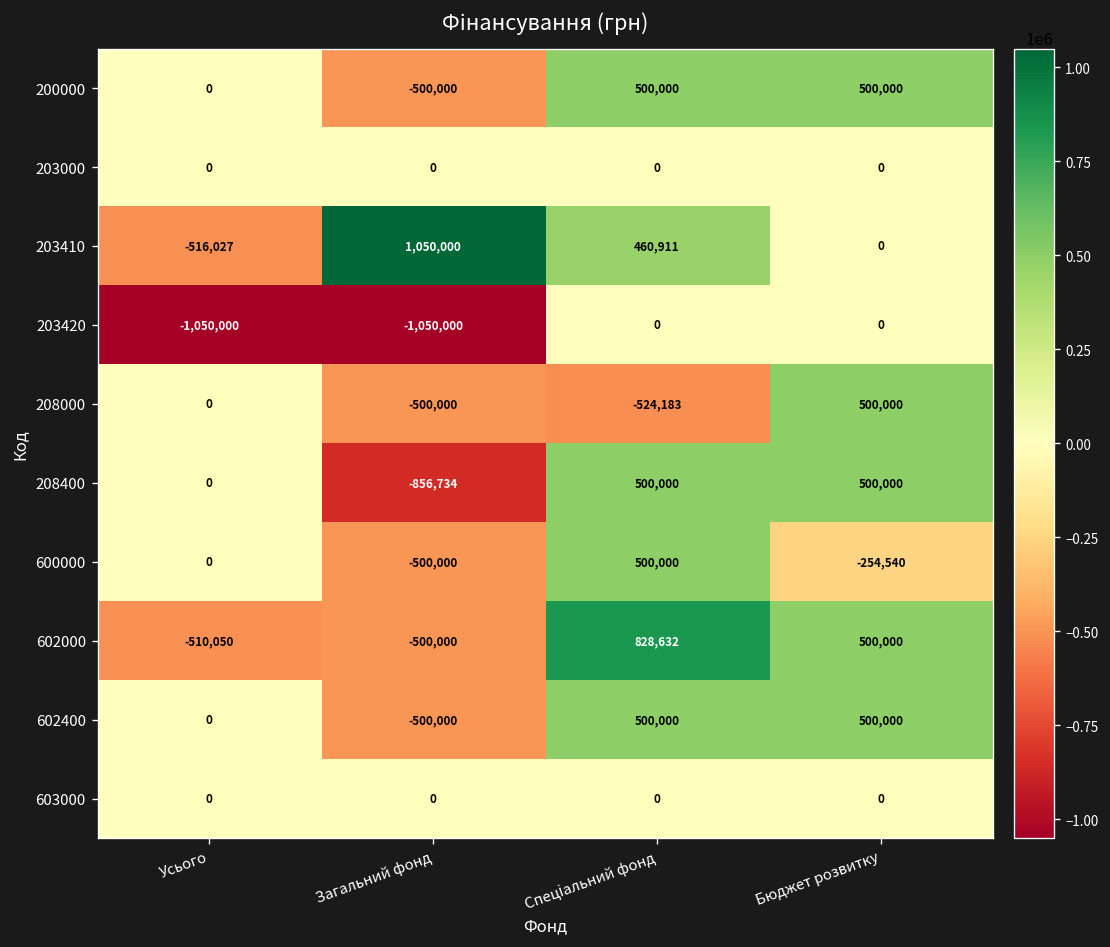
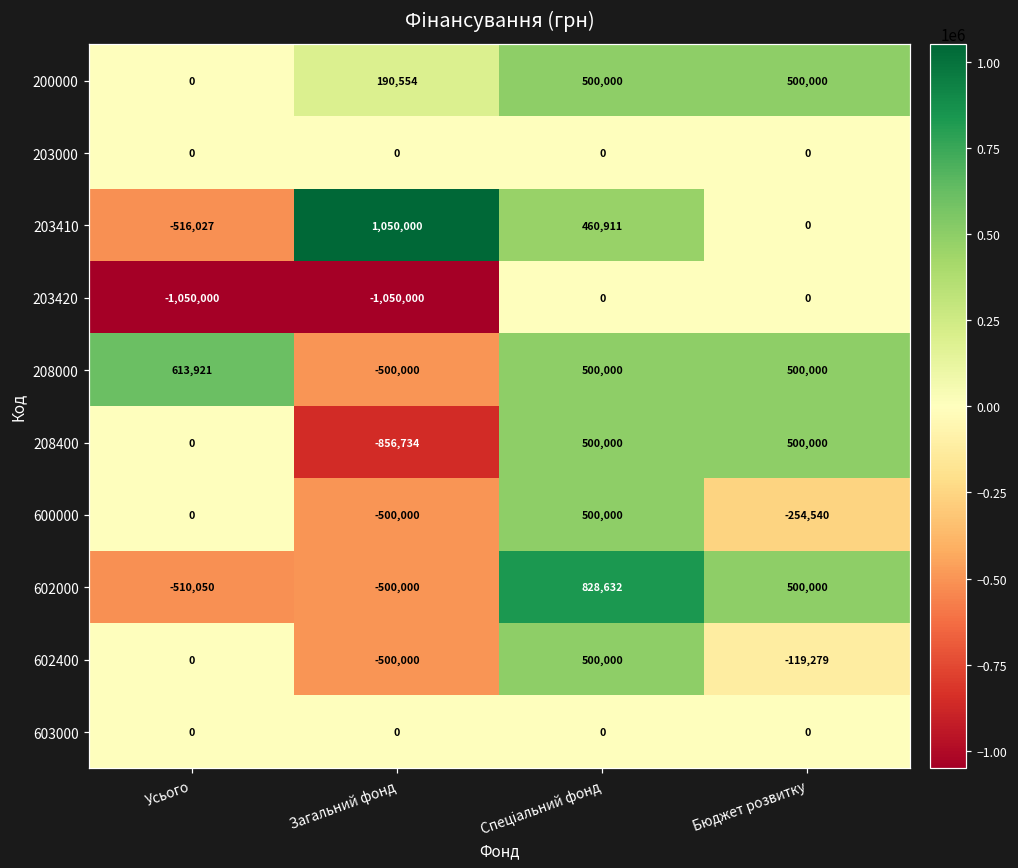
  {
    "200000": {
      "Усього": "0",
-     "Загальний фонд": "-500,000",
+     "Загальний фонд": "190,554",
      "Спеціальний фонд": "500,000",
      "Бюджет розвитку": "500,000"
    },
    "203000": {
      "Усього": "0",
      "Загальний фонд": "0",
      "Спеціальний фонд": "0",
      "Бюджет розвитку": "0"
    },
    "203410": {
      "Усього": "-516,027",
      "Загальний фонд": "1,050,000",
      "Спеціальний фонд": "460,911",
      "Бюджет розвитку": "0"
    },
    "203420": {
      "Усього": "-1,050,000",
      "Загальний фонд": "-1,050,000",
      "Спеціальний фонд": "0",
      "Бюджет розвитку": "0"
    },
    "208000": {
-     "Усього": "0",
+     "Усього": "613,921",
      "Загальний фонд": "-500,000",
-     "Спеціальний фонд": "-524,183",
+     "Спеціальний фонд": "500,000",
      "Бюджет розвитку": "500,000"
    },
    "208400": {
      "Усього": "0",
      "Загальний фонд": "-856,734",
      "Спеціальний фонд": "500,000",
      "Бюджет розвитку": "500,000"
    },
    "600000": {
      "Усього": "0",
      "Загальний фонд": "-500,000",
      "Спеціальний фонд": "500,000",
      "Бюджет розвитку": "-254,540"
    },
    "602000": {
      "Усього": "-510,050",
      "Загальний фонд": "-500,000",
      "Спеціальний фонд": "828,632",
      "Бюджет розвитку": "500,000"
    },
    "602400": {
      "Усього": "0",
      "Загальний фонд": "-500,000",
      "Спеціальний фонд": "500,000",
-     "Бюджет розвитку": "500,000"
+     "Бюджет розвитку": "-119,279"
    },
    "603000": {
      "Усього": "0",
      "Загальний фонд": "0",
      "Спеціальний фонд": "0",
      "Бюджет розвитку": "0"
    }
  }
